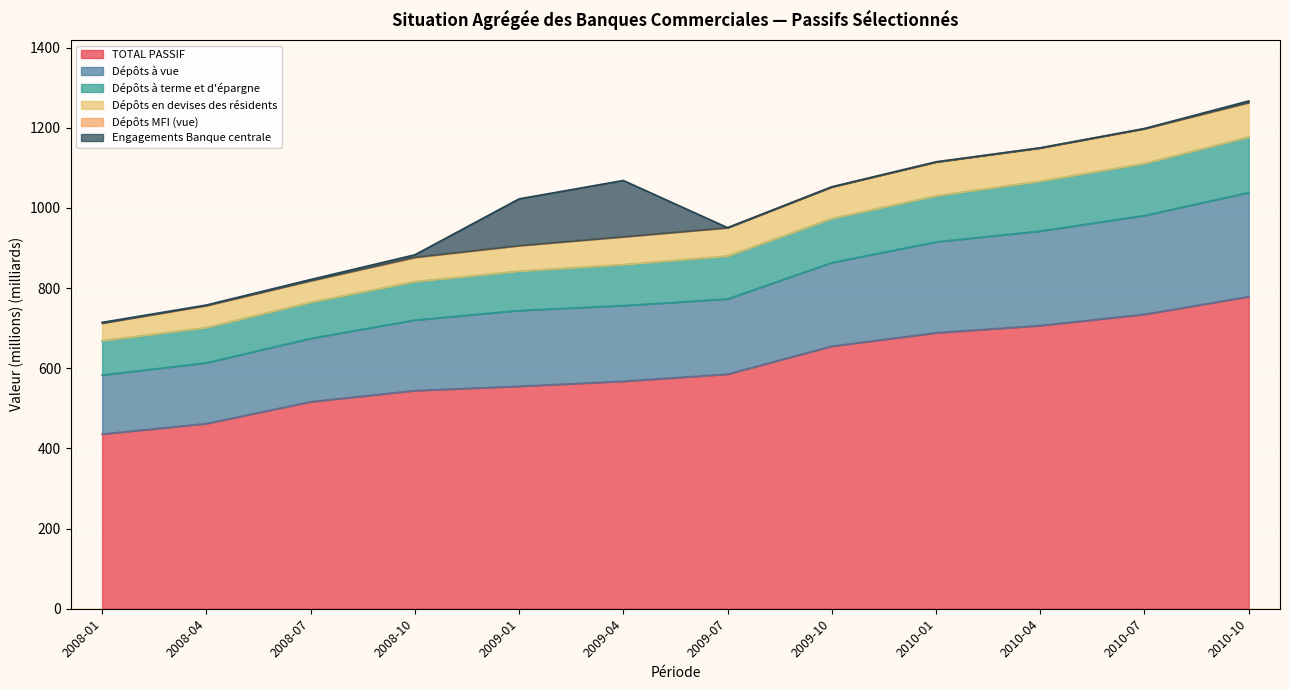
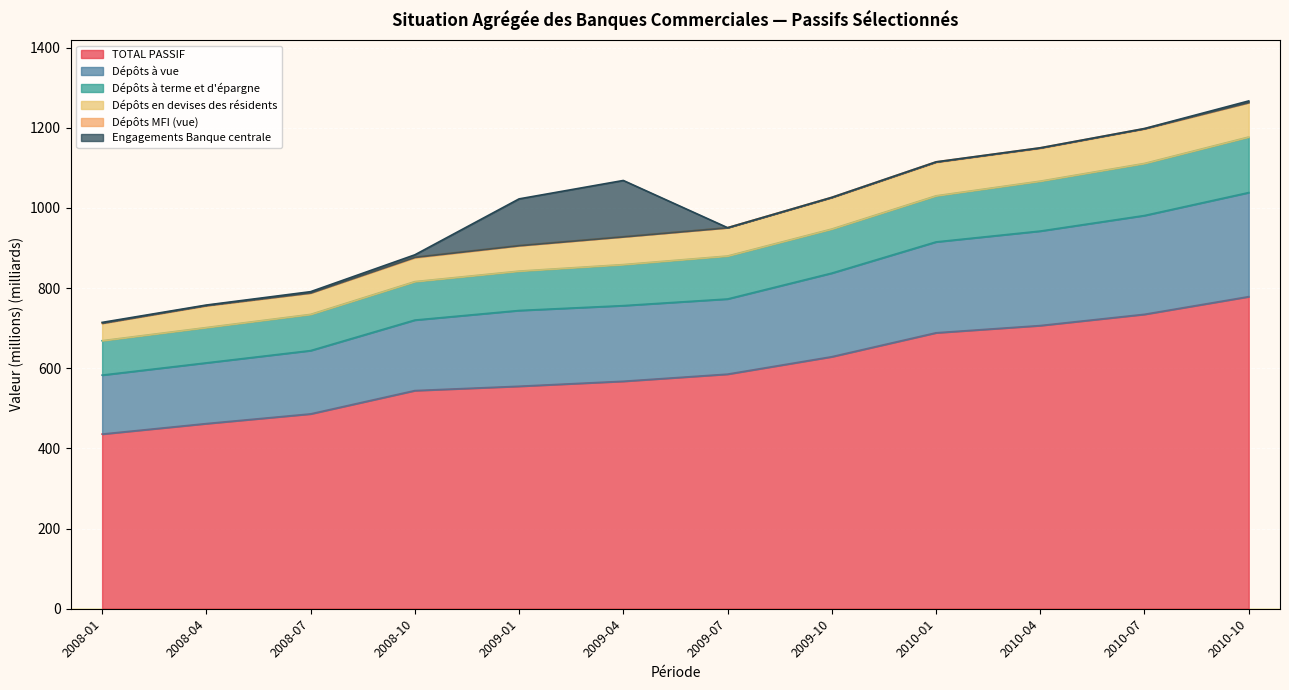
  {
    "TOTAL PASSIF": {
      "2008-01": 440,
      "2008-04": 460,
-     "2008-07": 520,
+     "2008-07": 490,
      "2008-10": 540,
      "2009-01": 560,
      "2009-04": 570,
      "2009-07": 590,
-     "2009-10": 660,
+     "2009-10": 630,
      "2010-01": 690,
      "2010-04": 710,
      "2010-07": 730,
      "2010-10": 780
    },
    "Engagements Banque centrale": {
      "2009-01": 120,
      "2009-04": 140
    }
  }
